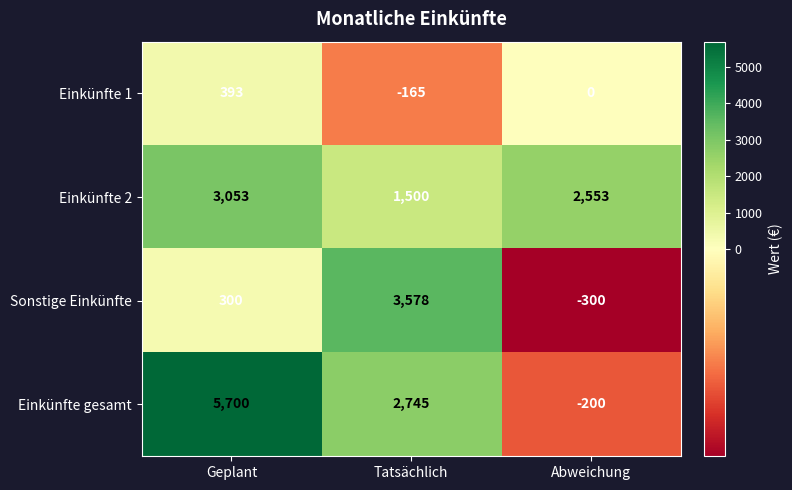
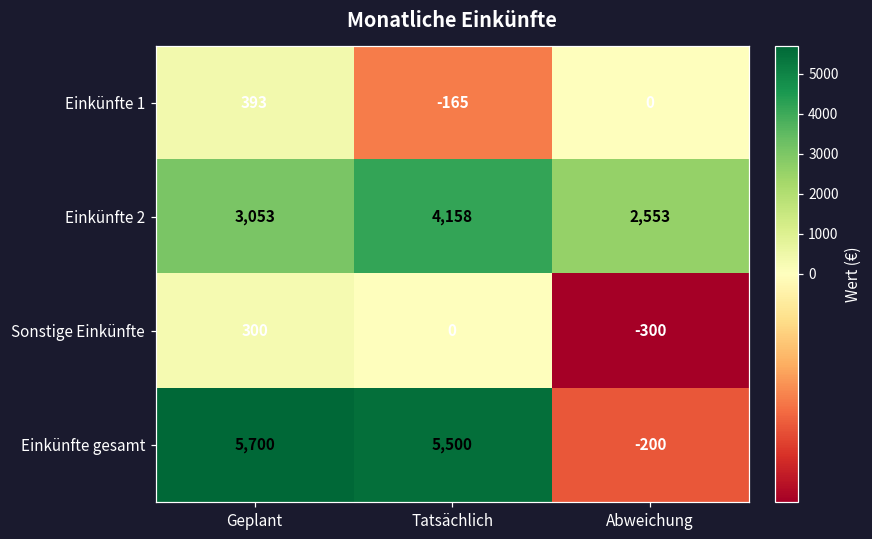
  {
    "Einkünfte 1": {
      "Geplant": "393",
      "Tatsächlich": "-165",
      "Abweichung": "0"
    },
    "Einkünfte 2": {
      "Geplant": "3,053",
-     "Tatsächlich": "1,500",
+     "Tatsächlich": "4,158",
      "Abweichung": "2,553"
    },
    "Sonstige Einkünfte": {
      "Geplant": "300",
-     "Tatsächlich": "3,578",
+     "Tatsächlich": "0",
      "Abweichung": "-300"
    },
    "Einkünfte gesamt": {
      "Geplant": "5,700",
-     "Tatsächlich": "2,745",
+     "Tatsächlich": "5,500",
      "Abweichung": "-200"
    }
  }
